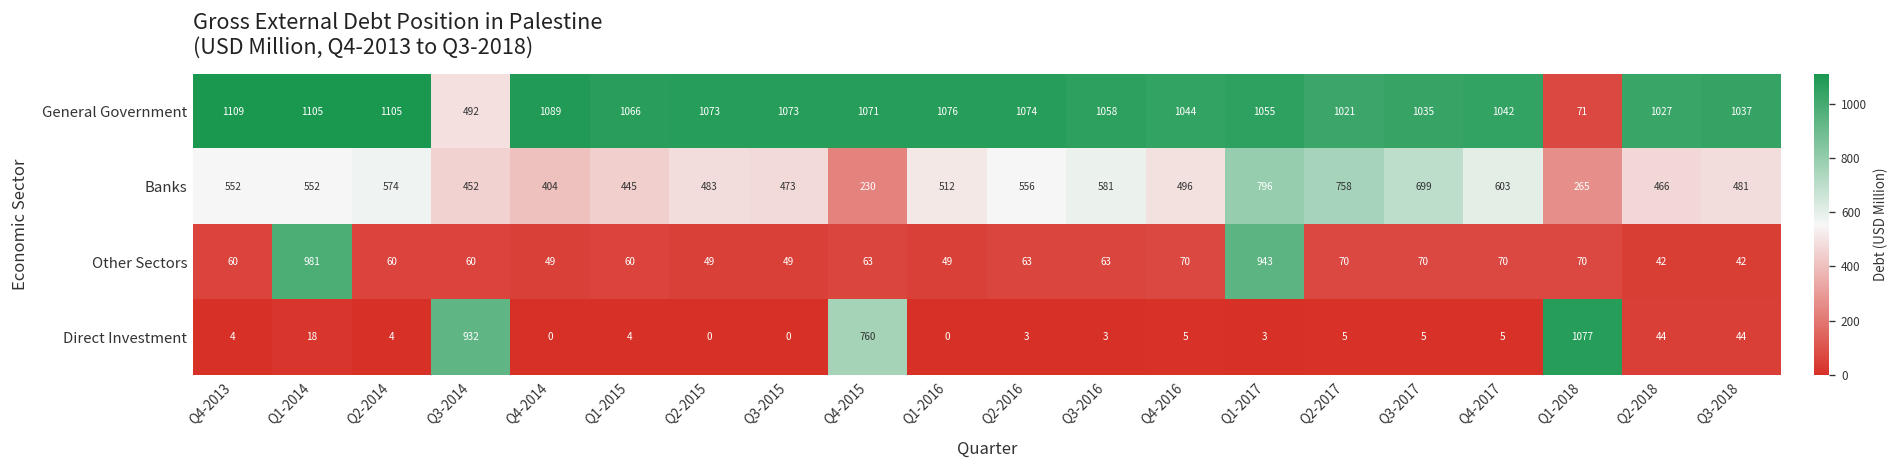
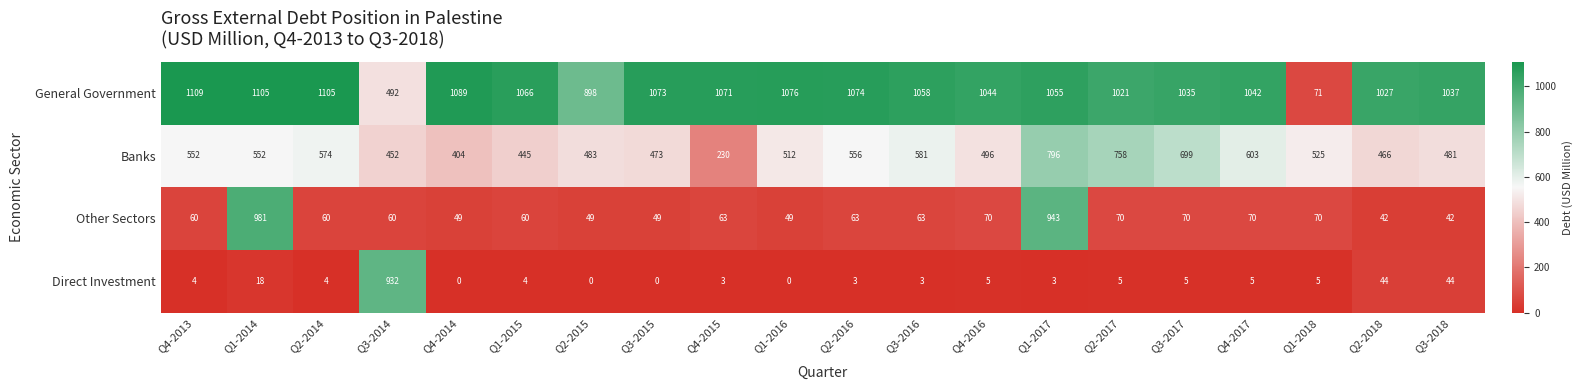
  {
    "General Government": {
      "Q4-2013": 1109,
      "Q1-2014": 1105,
      "Q2-2014": 1105,
      "Q3-2014": 492,
      "Q4-2014": 1089,
      "Q1-2015": 1066,
-     "Q2-2015": 1073,
+     "Q2-2015": 898,
      "Q3-2015": 1073,
      "Q4-2015": 1071,
      "Q1-2016": 1076,
      "Q2-2016": 1074,
      "Q3-2016": 1058,
      "Q4-2016": 1044,
      "Q1-2017": 1055,
      "Q2-2017": 1021,
      "Q3-2017": 1035,
      "Q4-2017": 1042,
      "Q1-2018": 71,
      "Q2-2018": 1027,
      "Q3-2018": 1037
    },
    "Banks": {
      "Q4-2013": 552,
      "Q1-2014": 552,
      "Q2-2014": 574,
      "Q3-2014": 452,
      "Q4-2014": 404,
      "Q1-2015": 445,
      "Q2-2015": 483,
      "Q3-2015": 473,
      "Q4-2015": 230,
      "Q1-2016": 512,
      "Q2-2016": 556,
      "Q3-2016": 581,
      "Q4-2016": 496,
      "Q1-2017": 796,
      "Q2-2017": 758,
      "Q3-2017": 699,
      "Q4-2017": 603,
-     "Q1-2018": 265,
+     "Q1-2018": 525,
      "Q2-2018": 466,
      "Q3-2018": 481
    },
    "Other Sectors": {
      "Q4-2013": 60,
      "Q1-2014": 981,
      "Q2-2014": 60,
      "Q3-2014": 60,
      "Q4-2014": 49,
      "Q1-2015": 60,
      "Q2-2015": 49,
      "Q3-2015": 49,
      "Q4-2015": 63,
      "Q1-2016": 49,
      "Q2-2016": 63,
      "Q3-2016": 63,
      "Q4-2016": 70,
      "Q1-2017": 943,
      "Q2-2017": 70,
      "Q3-2017": 70,
      "Q4-2017": 70,
      "Q1-2018": 70,
      "Q2-2018": 42,
      "Q3-2018": 42
    },
    "Direct Investment": {
      "Q4-2013": 4,
      "Q1-2014": 18,
      "Q2-2014": 4,
      "Q3-2014": 932,
      "Q4-2014": 0,
      "Q1-2015": 4,
      "Q2-2015": 0,
      "Q3-2015": 0,
-     "Q4-2015": 760,
+     "Q4-2015": 3,
      "Q1-2016": 0,
      "Q2-2016": 3,
      "Q3-2016": 3,
      "Q4-2016": 5,
      "Q1-2017": 3,
      "Q2-2017": 5,
      "Q3-2017": 5,
      "Q4-2017": 5,
-     "Q1-2018": 1077,
+     "Q1-2018": 5,
      "Q2-2018": 44,
      "Q3-2018": 44
    }
  }
